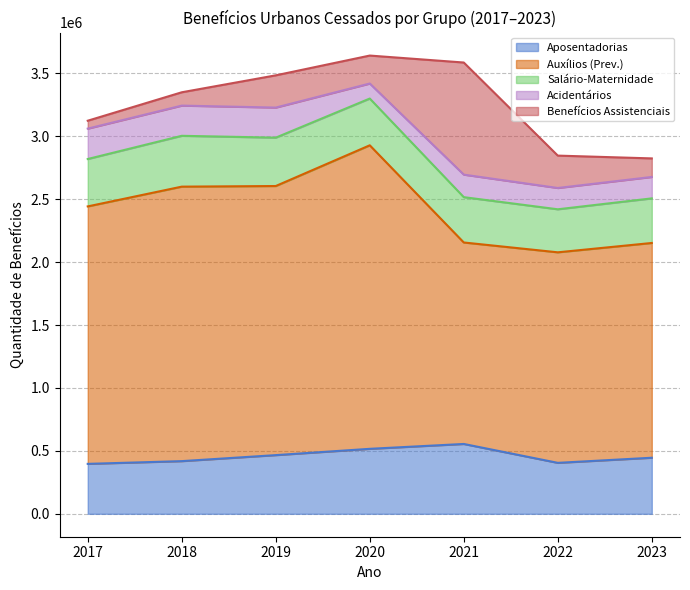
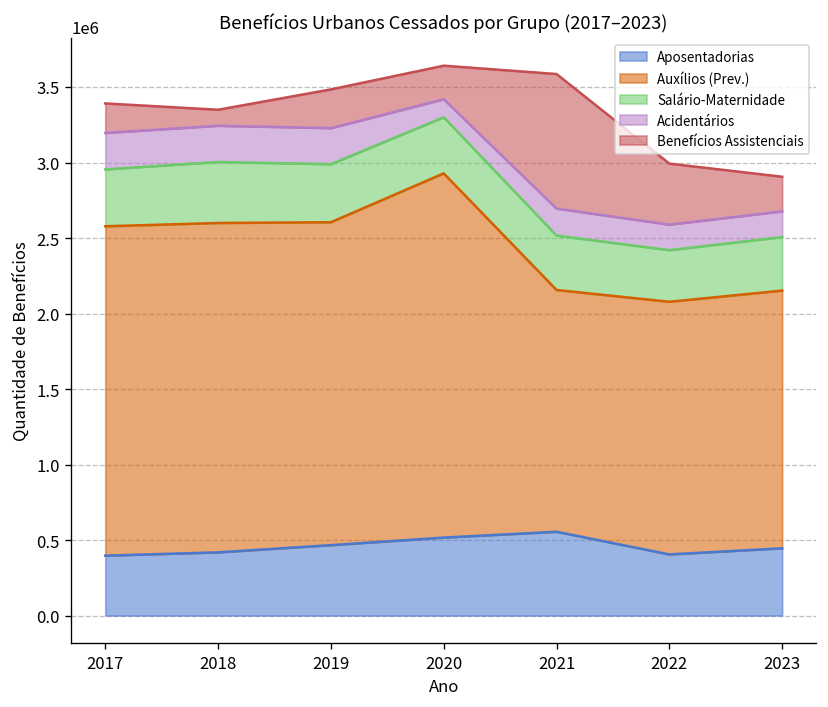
  {
    "Aposentadorias": {
      "2017": 400000,
      "2018": 420000,
      "2019": 470000,
      "2020": 520000,
      "2021": 550000,
      "2022": 400000,
      "2023": 450000
    },
    "Auxílios (Prev.)": {
-     "2017": 2050000,
+     "2017": 2180000,
      "2018": 2180000,
      "2019": 2140000,
      "2020": 2410000,
      "2021": 1600000,
      "2022": 1670000,
      "2023": 1710000
    },
    "Salário-Maternidade": {
      "2017": 380000,
      "2018": 400000,
      "2019": 380000,
      "2020": 370000,
      "2021": 360000,
      "2022": 340000,
      "2023": 350000
    },
    "Acidentários": {
      "2017": 240000,
      "2018": 240000,
      "2019": 240000,
      "2020": 120000,
      "2021": 180000,
      "2022": 170000,
      "2023": 170000
    },
    "Benefícios Assistenciais": {
-     "2017": 60000,
+     "2017": 200000,
      "2018": 110000,
      "2019": 260000,
      "2020": 220000,
      "2021": 890000,
-     "2022": 260000,
-     "2023": 150000
+     "2022": 400000,
+     "2023": 230000
    }
  }
